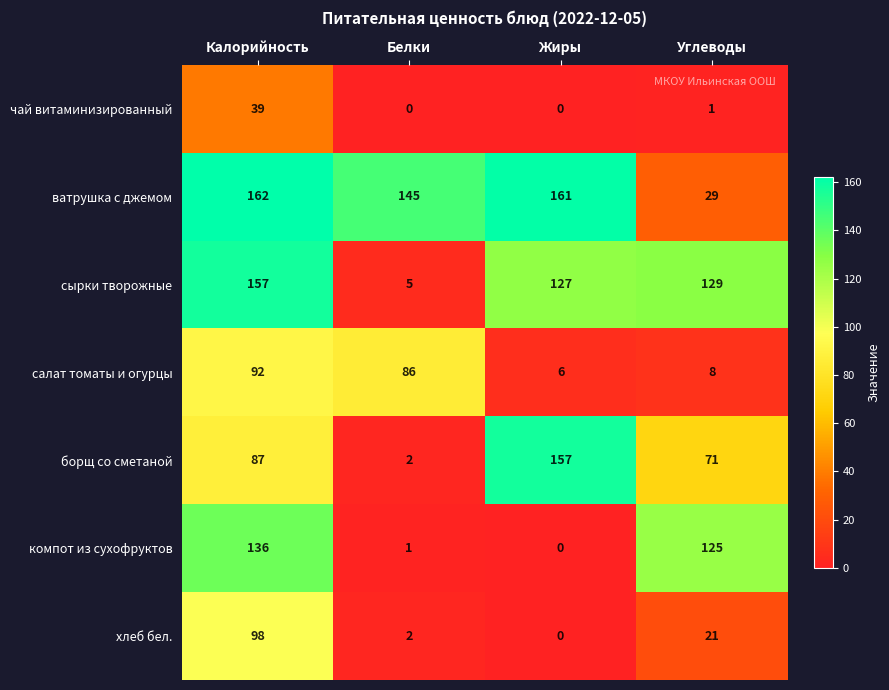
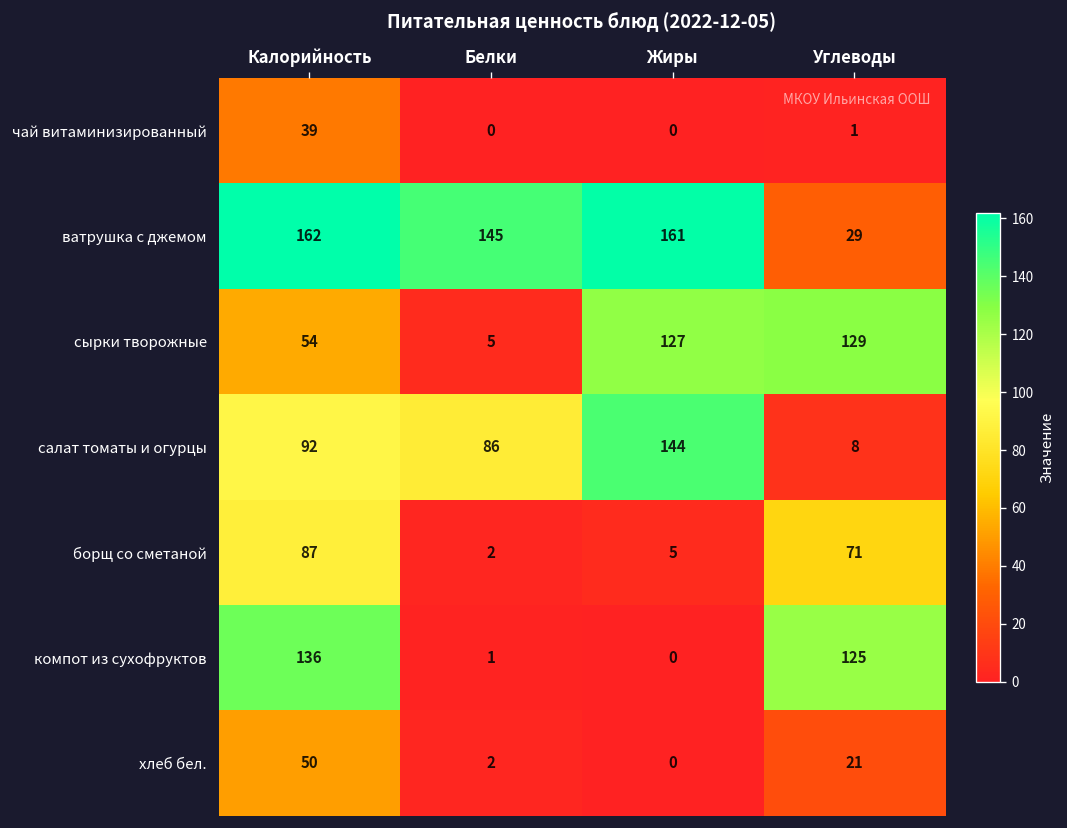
  {
    "чай витаминизированный": {
      "Калорийность": 39,
      "Белки": 0,
      "Жиры": 0
    },
    "ватрушка с джемом": {
      "Калорийность": 162,
      "Белки": 145,
      "Жиры": 161,
      "Углеводы": 29
    },
    "сырки творожные": {
-     "Калорийность": 157,
+     "Калорийность": 54,
      "Белки": 5,
      "Жиры": 127,
      "Углеводы": 129
    },
    "салат томаты и огурцы": {
      "Калорийность": 92,
      "Белки": 86,
-     "Жиры": 6,
+     "Жиры": 144,
      "Углеводы": 8
    },
    "борщ со сметаной": {
      "Калорийность": 87,
      "Белки": 2,
-     "Жиры": 157,
+     "Жиры": 5,
      "Углеводы": 71
    },
    "компот из сухофруктов": {
      "Калорийность": 136,
      "Белки": 1,
      "Жиры": 0,
      "Углеводы": 125
    },
    "хлеб бел.": {
-     "Калорийность": 98,
+     "Калорийность": 50,
      "Белки": 2,
      "Жиры": 0,
      "Углеводы": 21
    }
  }
